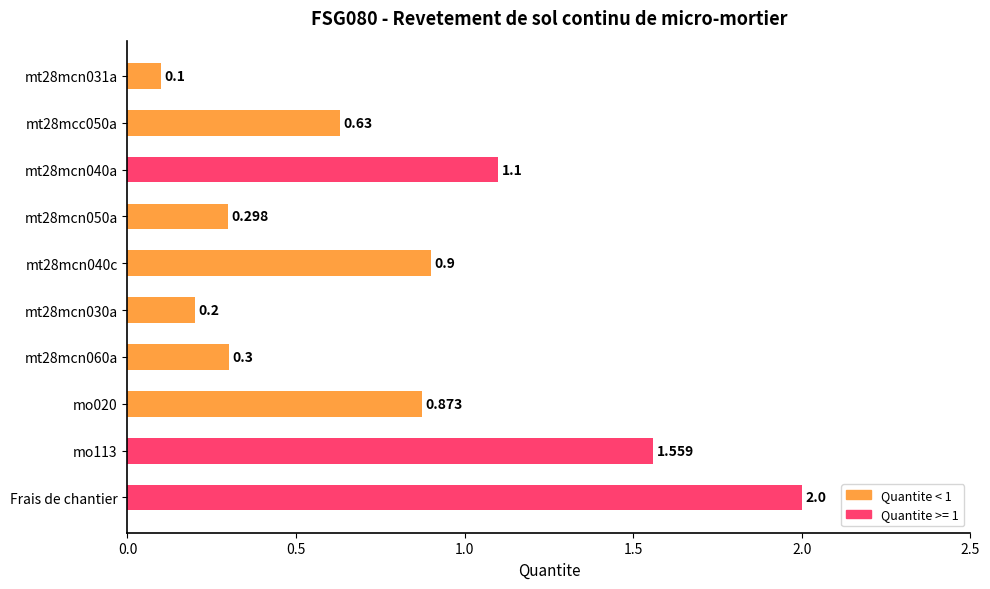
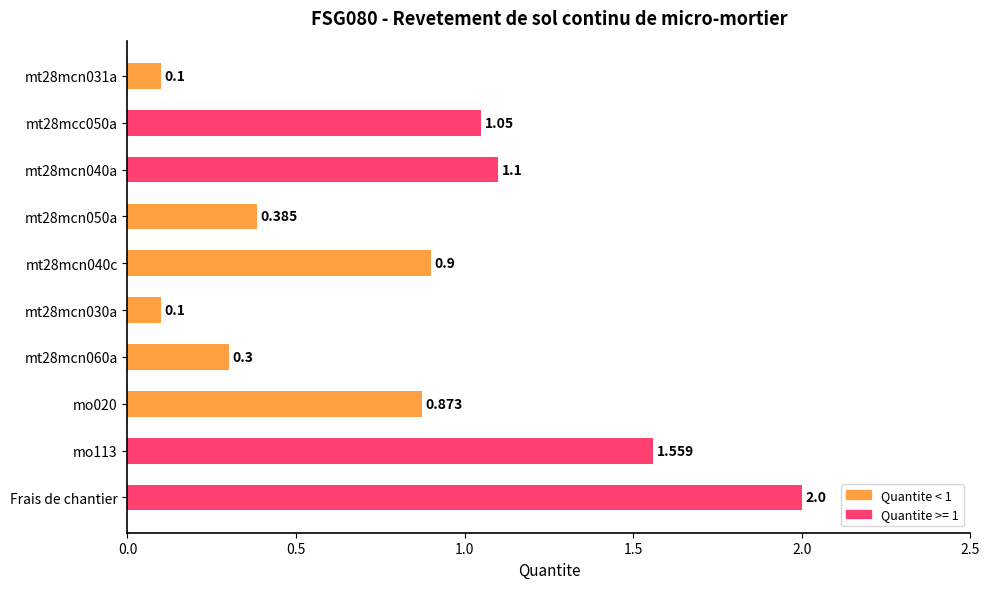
  {
    "mt28mcn031a": 0.1,
-   "mt28mcc050a": 0.63,
+   "mt28mcc050a": 1.05,
    "mt28mcn040a": 1.1,
-   "mt28mcn050a": 0.298,
+   "mt28mcn050a": 0.385,
    "mt28mcn040c": 0.9,
-   "mt28mcn030a": 0.2,
+   "mt28mcn030a": 0.1,
    "mt28mcn060a": 0.3,
    "mo020": 0.873,
    "mo113": 1.559,
    "Frais de chantier": 2.0
  }
